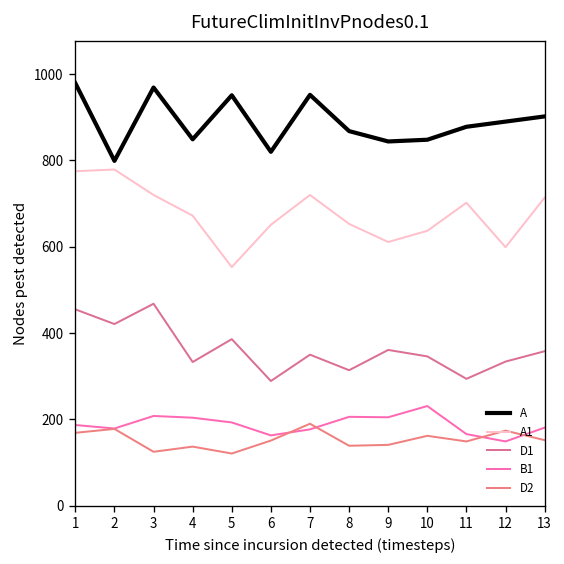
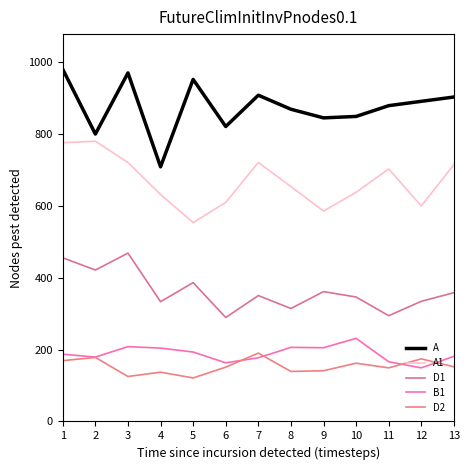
  {
    "A": {
      "1": 980,
      "2": 800,
      "3": 970,
-     "4": 850,
+     "4": 710,
      "5": 950,
      "6": 820,
-     "7": 950,
+     "7": 910,
      "8": 870,
      "9": 840,
      "10": 850,
      "11": 880,
      "12": 890,
      "13": 900
    },
    "A1": {
      "1": 780,
      "2": 780,
      "3": 720,
-     "4": 670,
+     "4": 630,
      "5": 550,
-     "6": 650,
+     "6": 610,
      "7": 720,
      "8": 650,
-     "9": 610,
+     "9": 590,
      "10": 640,
      "11": 700,
      "12": 600,
      "13": 710
    }
  }
